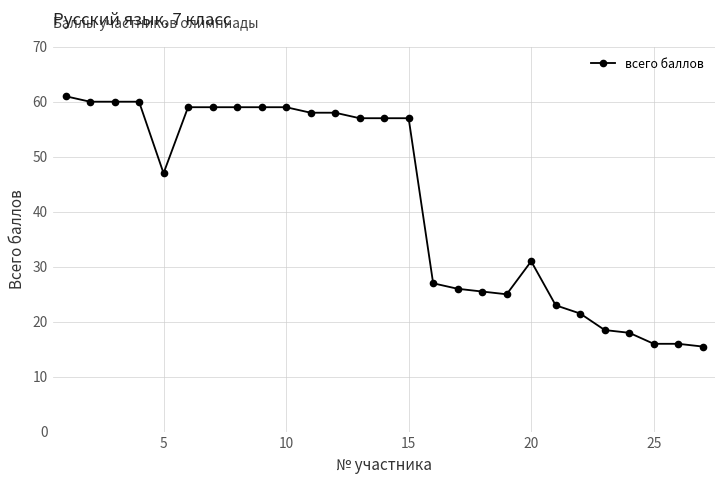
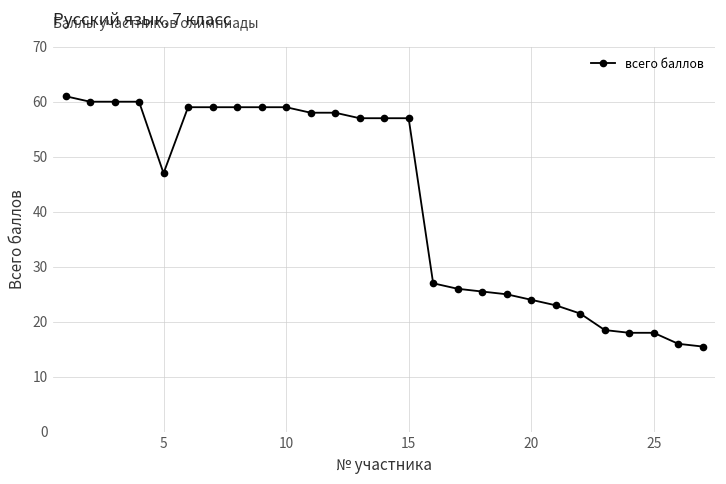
  {
    "5": 47,
    "10": 59,
    "15": 57,
-   "20": 31,
-   "25": 16
+   "20": 24,
+   "25": 18
  }
